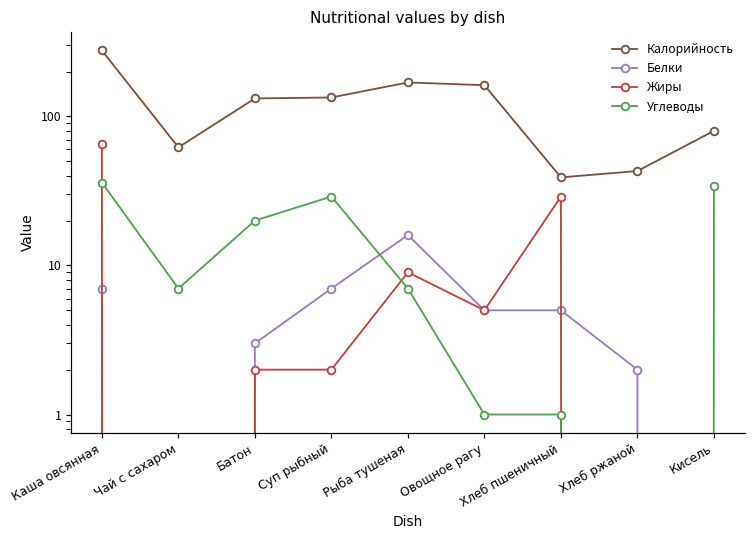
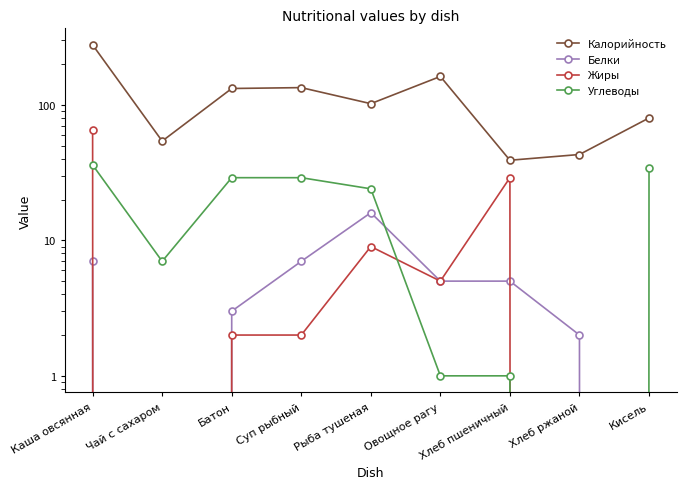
  {
    "Калорийность": {
      "Каша овсянная": 280,
-     "Чай с сахаром": 60,
+     "Чай с сахаром": 54,
      "Батон": 130,
      "Суп рыбный": 130,
-     "Рыба тушеная": 170,
+     "Рыба тушеная": 100,
      "Овощное рагу": 160,
      "Хлеб пшеничный": 39,
      "Хлеб ржаной": 43,
      "Кисель": 80
    },
    "Белки": {
      "Каша овсянная": 7,
      "Батон": 3,
      "Суп рыбный": 7,
      "Рыба тушеная": 16,
      "Хлеб пшеничный": 5,
      "Хлеб ржаной": 2
    },
    "Жиры": {
      "Каша овсянная": 70,
      "Батон": 2,
      "Суп рыбный": 2,
      "Рыба тушеная": 9,
      "Хлеб пшеничный": 29
    },
    "Углеводы": {
      "Каша овсянная": 36,
      "Чай с сахаром": 7,
-     "Батон": 20,
+     "Батон": 29,
      "Суп рыбный": 29,
-     "Рыба тушеная": 7,
+     "Рыба тушеная": 24,
      "Овощное рагу": 1,
      "Хлеб пшеничный": 1,
      "Кисель": 34
    }
  }
